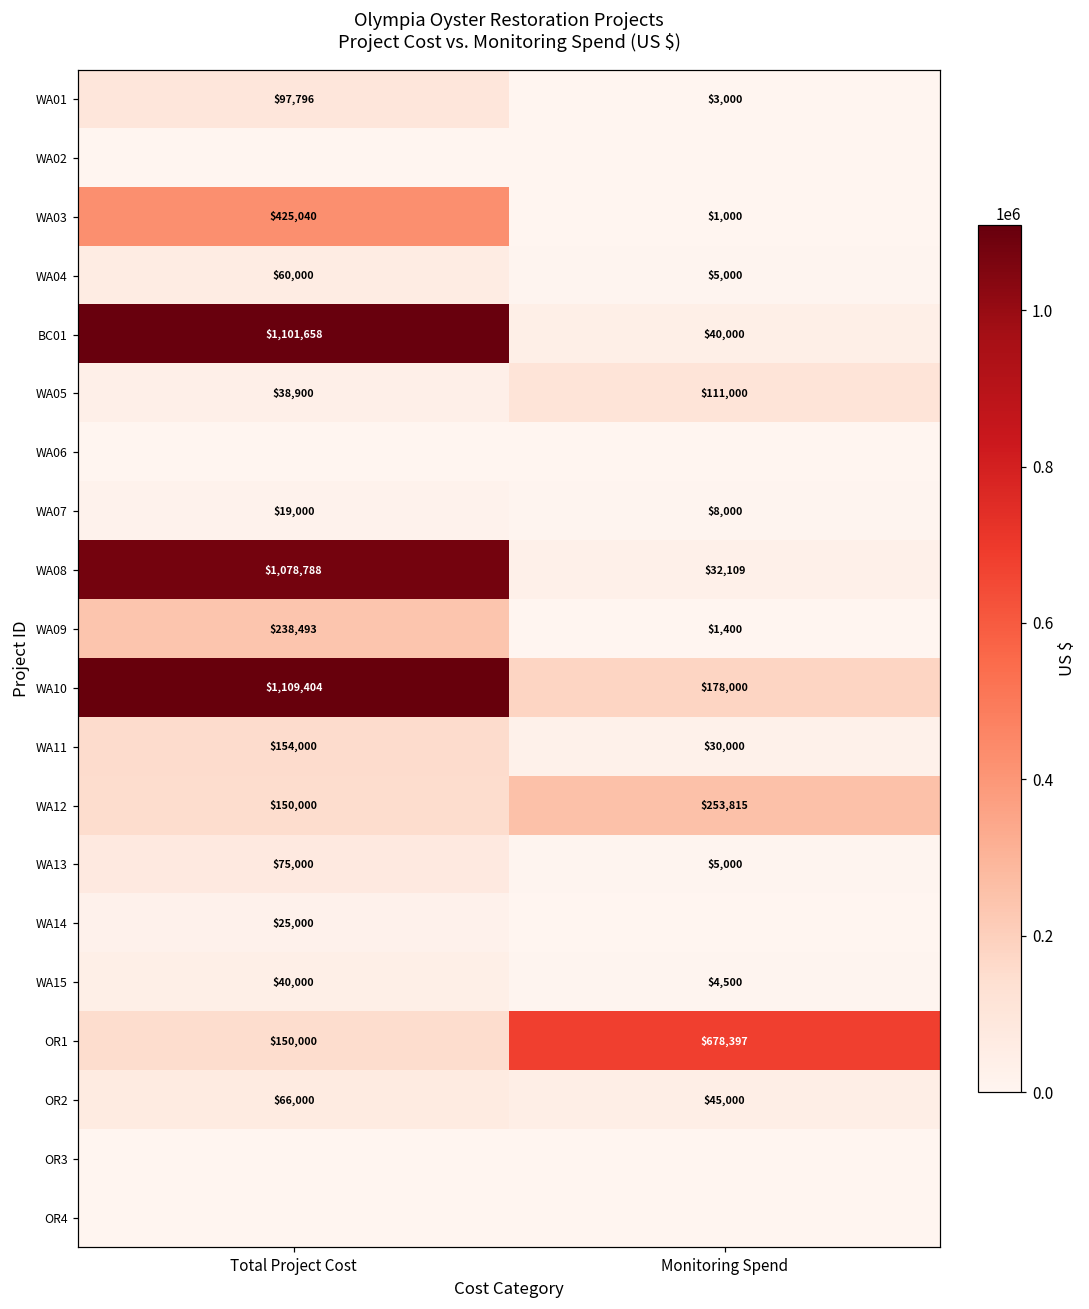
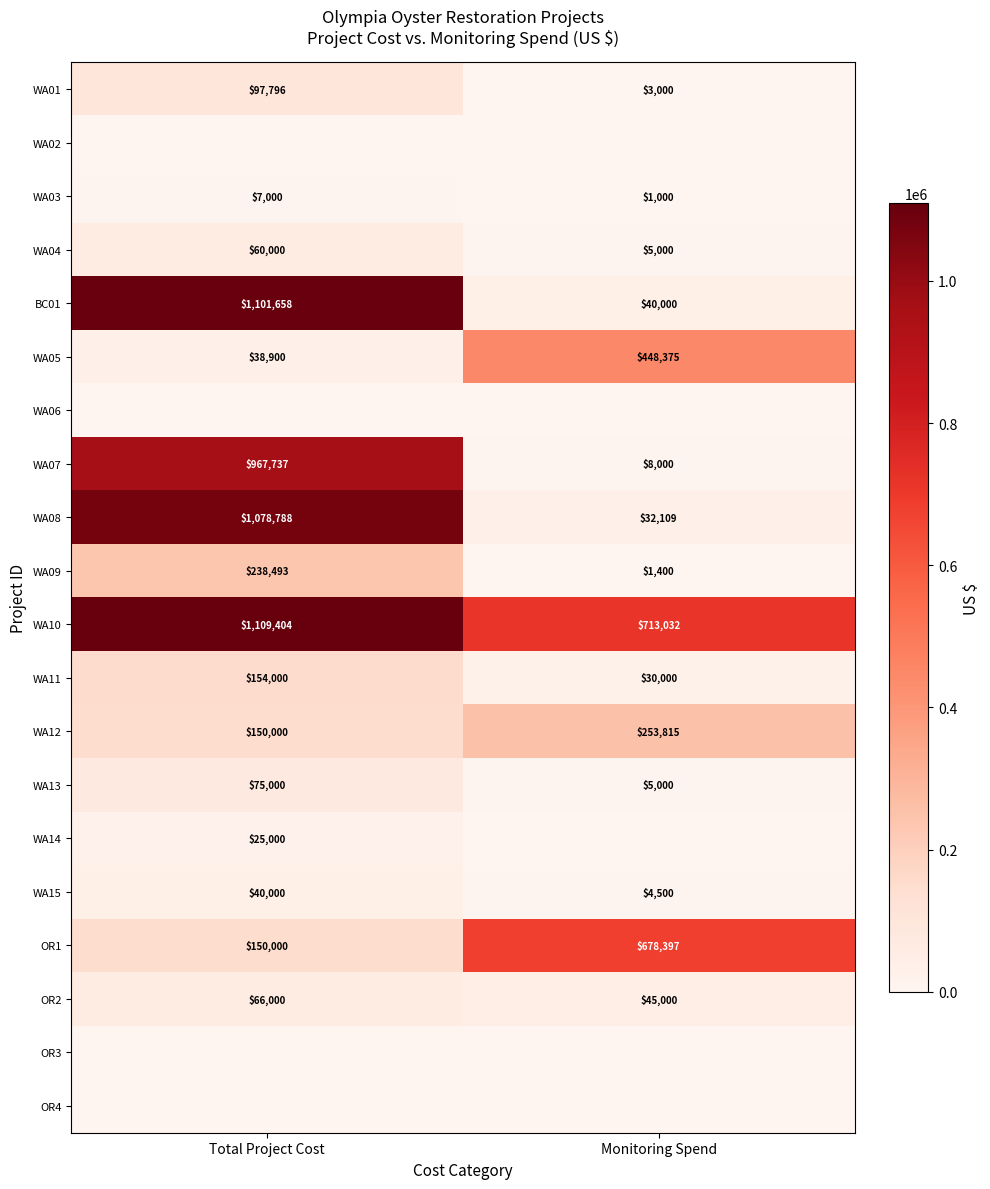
  {
    "WA01": {
      "Total Project Cost": "$97,796",
      "Monitoring Spend": "$3,000"
    },
    "WA03": {
-     "Total Project Cost": "$425,040",
+     "Total Project Cost": "$7,000",
      "Monitoring Spend": "$1,000"
    },
    "WA04": {
      "Total Project Cost": "$60,000",
      "Monitoring Spend": "$5,000"
    },
    "BC01": {
      "Total Project Cost": "$1,101,658",
      "Monitoring Spend": "$40,000"
    },
    "WA05": {
      "Total Project Cost": "$38,900",
-     "Monitoring Spend": "$111,000"
+     "Monitoring Spend": "$448,375"
    },
    "WA07": {
-     "Total Project Cost": "$19,000",
+     "Total Project Cost": "$967,737",
      "Monitoring Spend": "$8,000"
    },
    "WA08": {
      "Total Project Cost": "$1,078,788",
      "Monitoring Spend": "$32,109"
    },
    "WA09": {
      "Total Project Cost": "$238,493",
      "Monitoring Spend": "$1,400"
    },
    "WA10": {
      "Total Project Cost": "$1,109,404",
-     "Monitoring Spend": "$178,000"
+     "Monitoring Spend": "$713,032"
    },
    "WA11": {
      "Total Project Cost": "$154,000",
      "Monitoring Spend": "$30,000"
    },
    "WA12": {
      "Total Project Cost": "$150,000",
      "Monitoring Spend": "$253,815"
    },
    "WA13": {
      "Total Project Cost": "$75,000",
      "Monitoring Spend": "$5,000"
    },
    "WA14": {
      "Total Project Cost": "$25,000"
    },
    "WA15": {
      "Total Project Cost": "$40,000",
      "Monitoring Spend": "$4,500"
    },
    "OR1": {
      "Total Project Cost": "$150,000",
      "Monitoring Spend": "$678,397"
    },
    "OR2": {
      "Total Project Cost": "$66,000",
      "Monitoring Spend": "$45,000"
    }
  }
